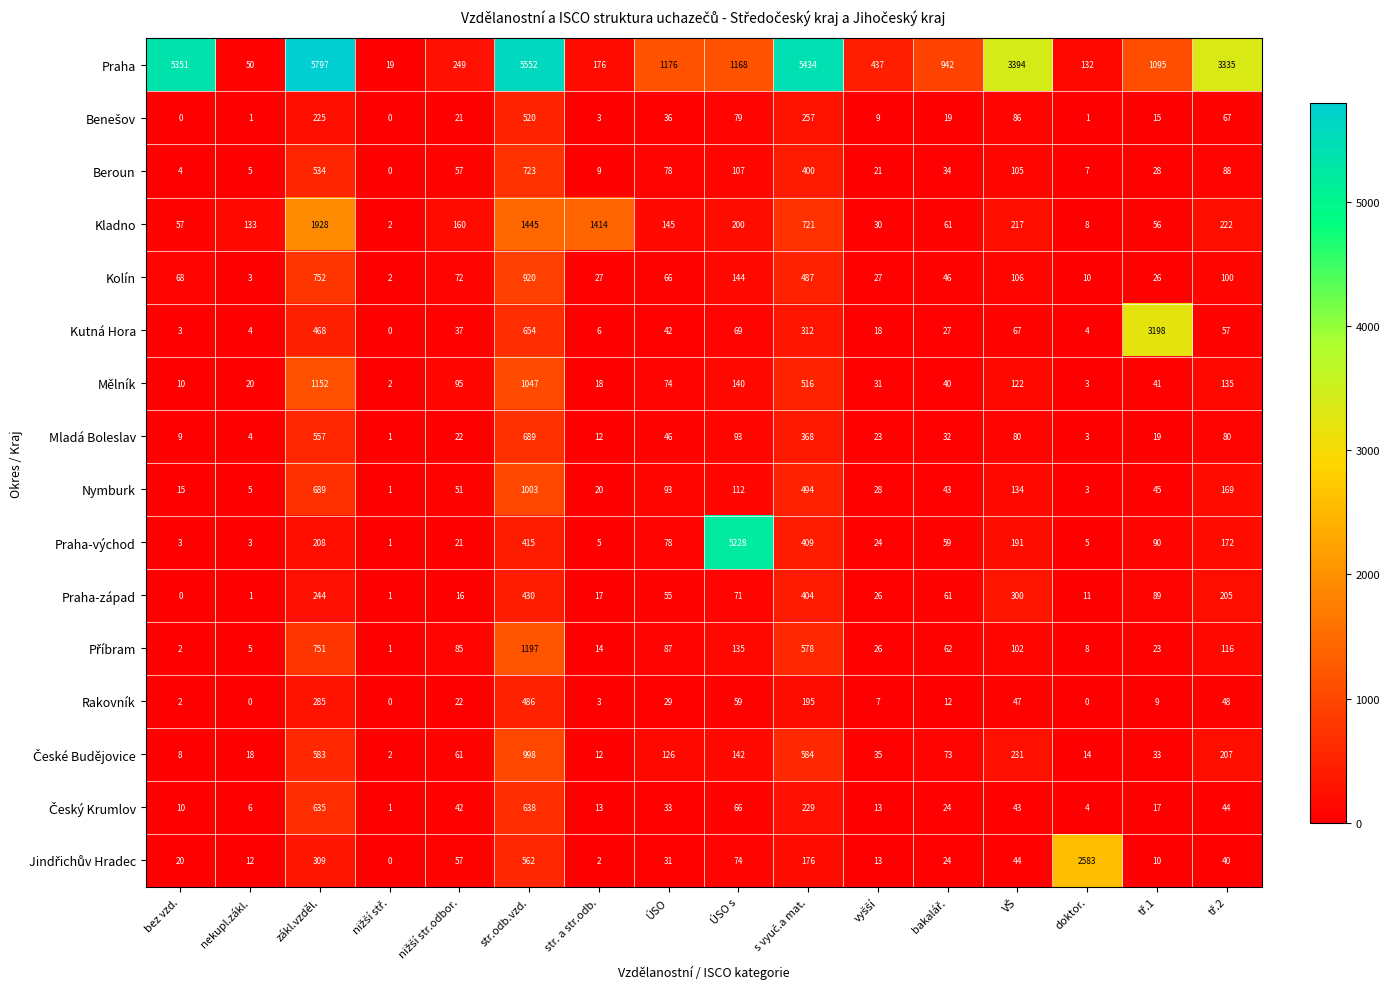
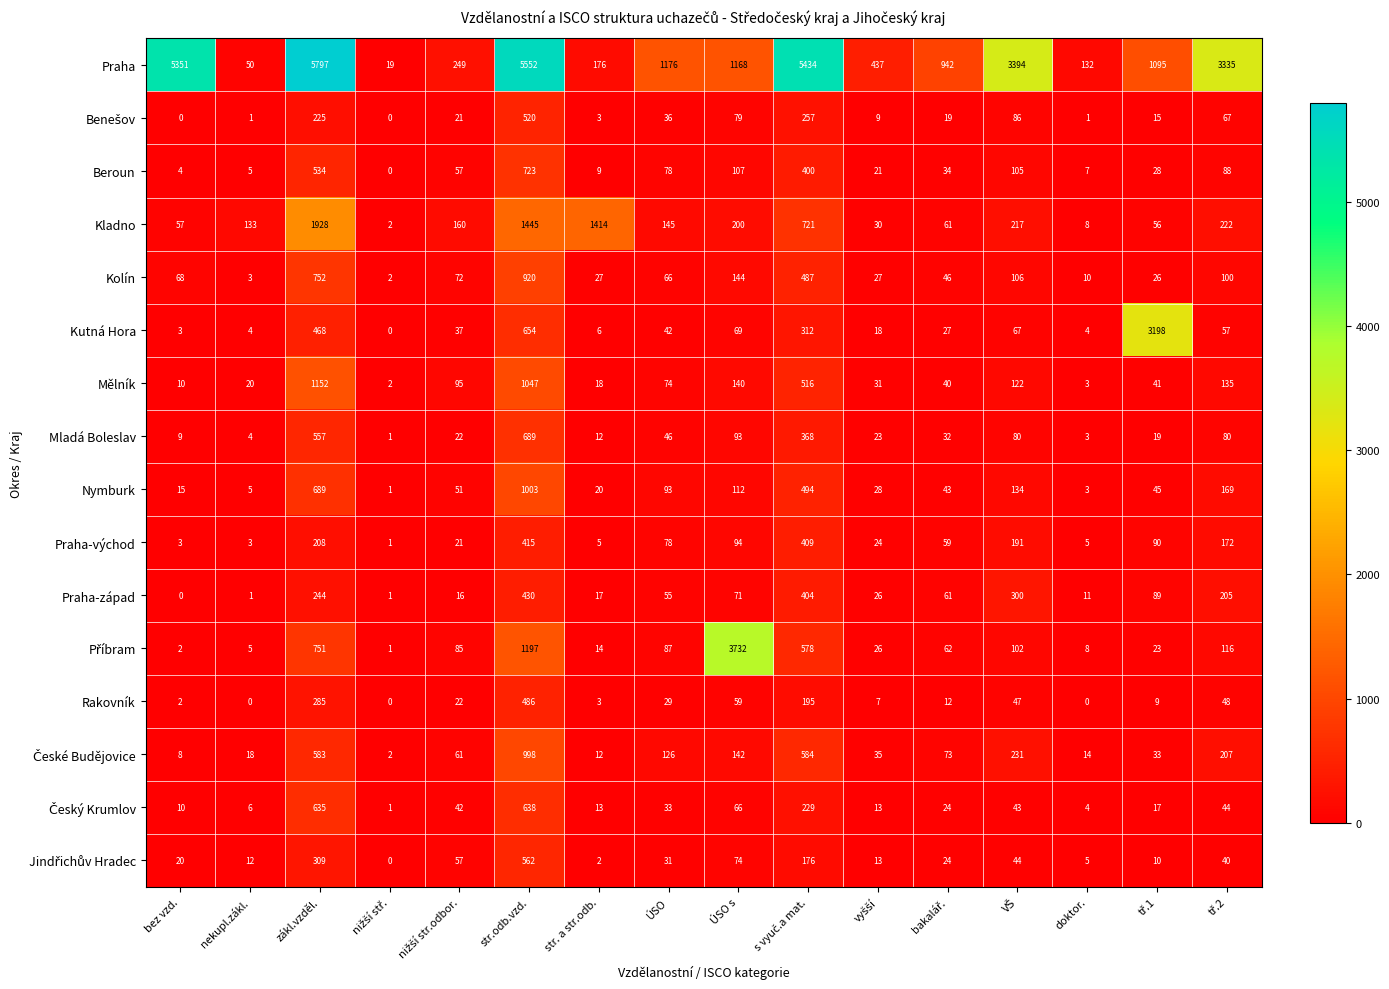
  {
    "Praha-východ": {
      "bez vzd.": 3,
      "nekupl.zákl.": 3,
      "zákl.vzděl.": 208,
      "nižší stř.": 1,
      "nižší str.odbor.": 21,
      "str.odb.vzd.": 415,
      "str. a str.odb.": 5,
      "ÚSO": 78,
-     "ÚSO s": 5228,
+     "ÚSO s": 94,
      "s vyuč.a mat.": 409,
      "vyšší": 24,
      "bakalář.": 59,
      "VŠ": 191,
      "doktor.": 5,
      "tř.1": 90,
      "tř.2": 172
    },
    "Příbram": {
      "bez vzd.": 2,
      "nekupl.zákl.": 5,
      "zákl.vzděl.": 751,
      "nižší stř.": 1,
      "nižší str.odbor.": 85,
      "str.odb.vzd.": 1197,
      "str. a str.odb.": 14,
      "ÚSO": 87,
-     "ÚSO s": 135,
+     "ÚSO s": 3732,
      "s vyuč.a mat.": 578,
      "vyšší": 26,
      "bakalář.": 62,
      "VŠ": 102,
      "doktor.": 8,
      "tř.1": 23,
      "tř.2": 116
    },
    "Jindřichův Hradec": {
      "bez vzd.": 20,
      "nekupl.zákl.": 12,
      "zákl.vzděl.": 309,
      "nižší stř.": 0,
      "nižší str.odbor.": 57,
      "str.odb.vzd.": 562,
      "str. a str.odb.": 2,
      "ÚSO": 31,
      "ÚSO s": 74,
      "s vyuč.a mat.": 176,
      "vyšší": 13,
      "bakalář.": 24,
      "VŠ": 44,
-     "doktor.": 2583,
+     "doktor.": 5,
      "tř.1": 10,
      "tř.2": 40
    }
  }
